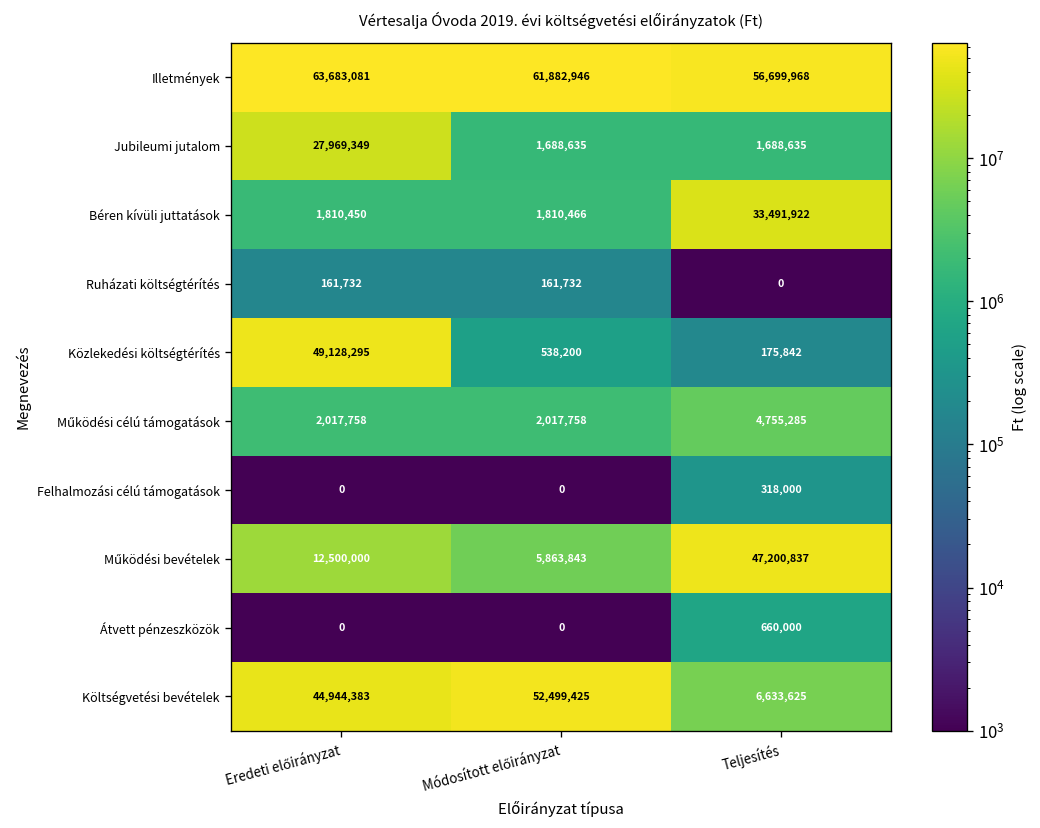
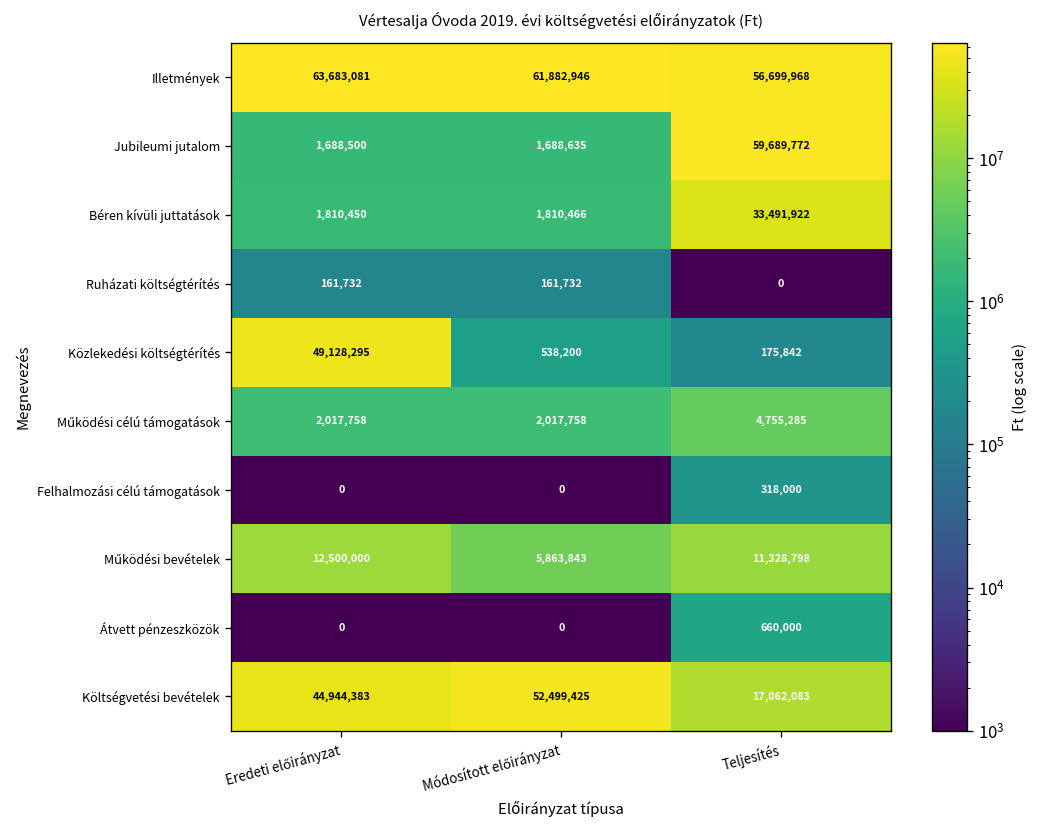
  {
    "Illetmények": {
      "Eredeti előirányzat": "63,683,081",
      "Módosított előirányzat": "61,882,946",
      "Teljesítés": "56,699,968"
    },
    "Jubileumi jutalom": {
-     "Eredeti előirányzat": "27,969,349",
+     "Eredeti előirányzat": "1,688,500",
      "Módosított előirányzat": "1,688,635",
-     "Teljesítés": "1,688,635"
+     "Teljesítés": "59,689,772"
    },
    "Béren kívüli juttatások": {
      "Eredeti előirányzat": "1,810,450",
      "Módosított előirányzat": "1,810,466",
      "Teljesítés": "33,491,922"
    },
    "Ruházati költségtérítés": {
      "Eredeti előirányzat": "161,732",
      "Módosított előirányzat": "161,732",
      "Teljesítés": "0"
    },
    "Közlekedési költségtérítés": {
      "Eredeti előirányzat": "49,128,295",
      "Módosított előirányzat": "538,200",
      "Teljesítés": "175,842"
    },
    "Működési célú támogatások": {
      "Eredeti előirányzat": "2,017,758",
      "Módosított előirányzat": "2,017,758",
      "Teljesítés": "4,755,285"
    },
    "Felhalmozási célú támogatások": {
      "Eredeti előirányzat": "0",
      "Módosított előirányzat": "0",
      "Teljesítés": "318,000"
    },
    "Működési bevételek": {
      "Eredeti előirányzat": "12,500,000",
      "Módosított előirányzat": "5,863,843",
-     "Teljesítés": "47,200,837"
+     "Teljesítés": "11,328,798"
    },
    "Átvett pénzeszközök": {
      "Eredeti előirányzat": "0",
      "Módosított előirányzat": "0",
      "Teljesítés": "660,000"
    },
    "Költségvetési bevételek": {
      "Eredeti előirányzat": "44,944,383",
      "Módosított előirányzat": "52,499,425",
-     "Teljesítés": "6,633,625"
+     "Teljesítés": "17,062,083"
    }
  }
